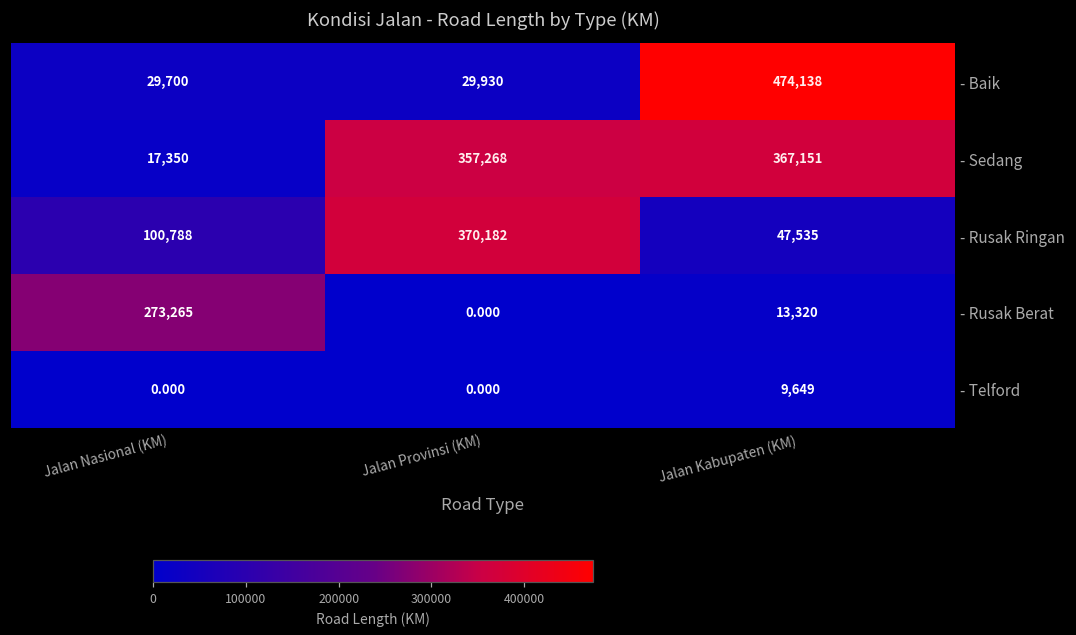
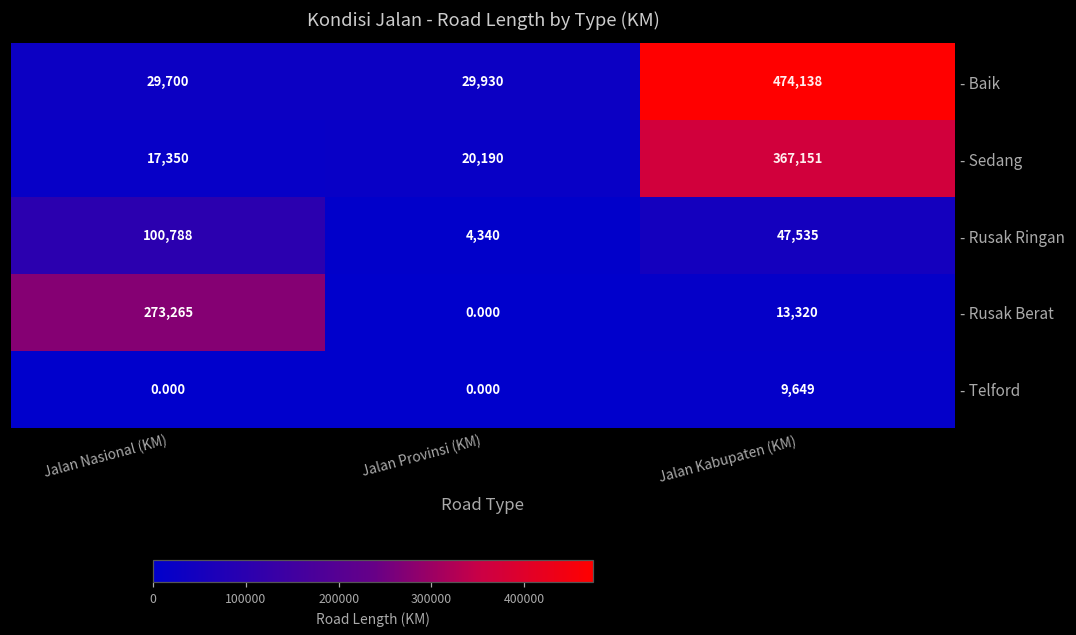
  {
    "- Baik": {
      "Jalan Nasional (KM)": "29,700",
      "Jalan Provinsi (KM)": "29,930",
      "Jalan Kabupaten (KM)": "474,138"
    },
    "- Sedang": {
      "Jalan Nasional (KM)": "17,350",
-     "Jalan Provinsi (KM)": "357,268",
+     "Jalan Provinsi (KM)": "20,190",
      "Jalan Kabupaten (KM)": "367,151"
    },
    "- Rusak Ringan": {
      "Jalan Nasional (KM)": "100,788",
-     "Jalan Provinsi (KM)": "370,182",
+     "Jalan Provinsi (KM)": "4,340",
      "Jalan Kabupaten (KM)": "47,535"
    },
    "- Rusak Berat": {
      "Jalan Nasional (KM)": "273,265",
      "Jalan Provinsi (KM)": "0.000",
      "Jalan Kabupaten (KM)": "13,320"
    },
    "- Telford": {
      "Jalan Nasional (KM)": "0.000",
      "Jalan Provinsi (KM)": "0.000",
      "Jalan Kabupaten (KM)": "9,649"
    }
  }
